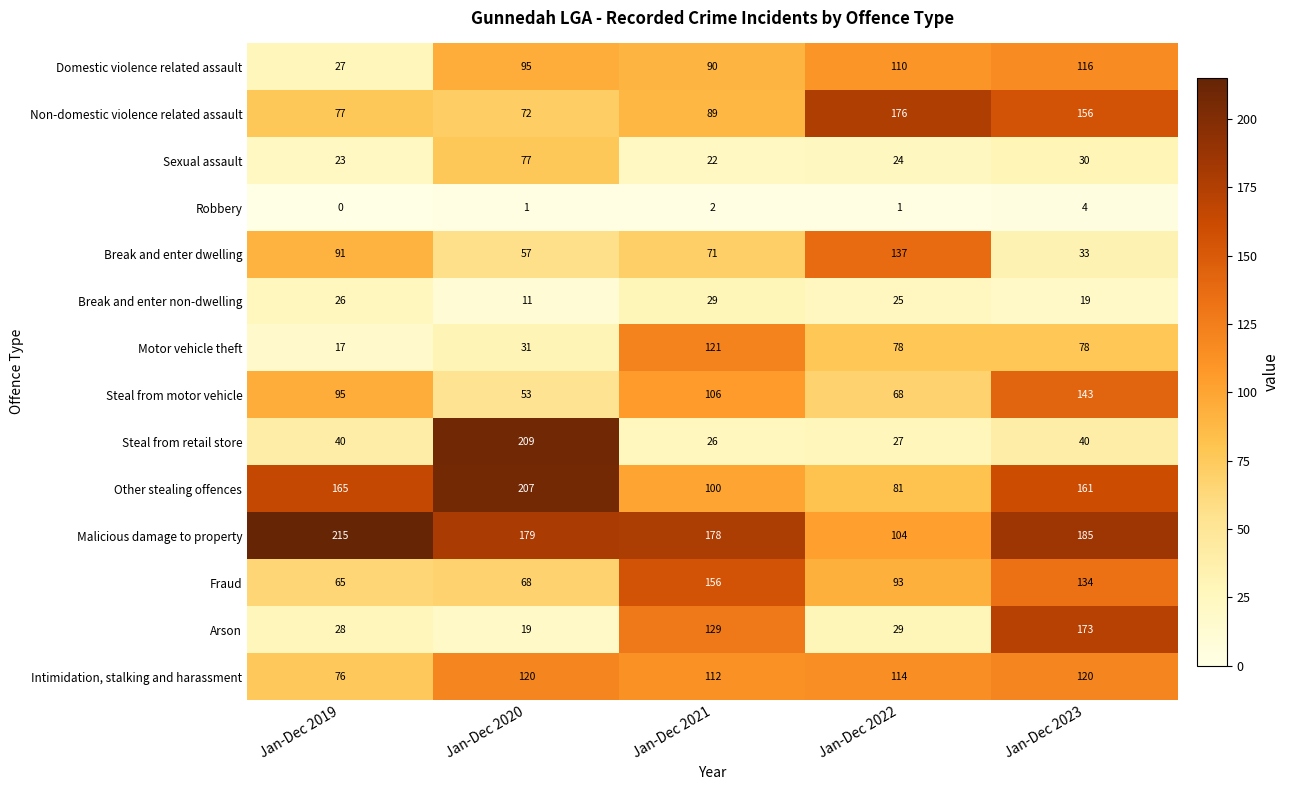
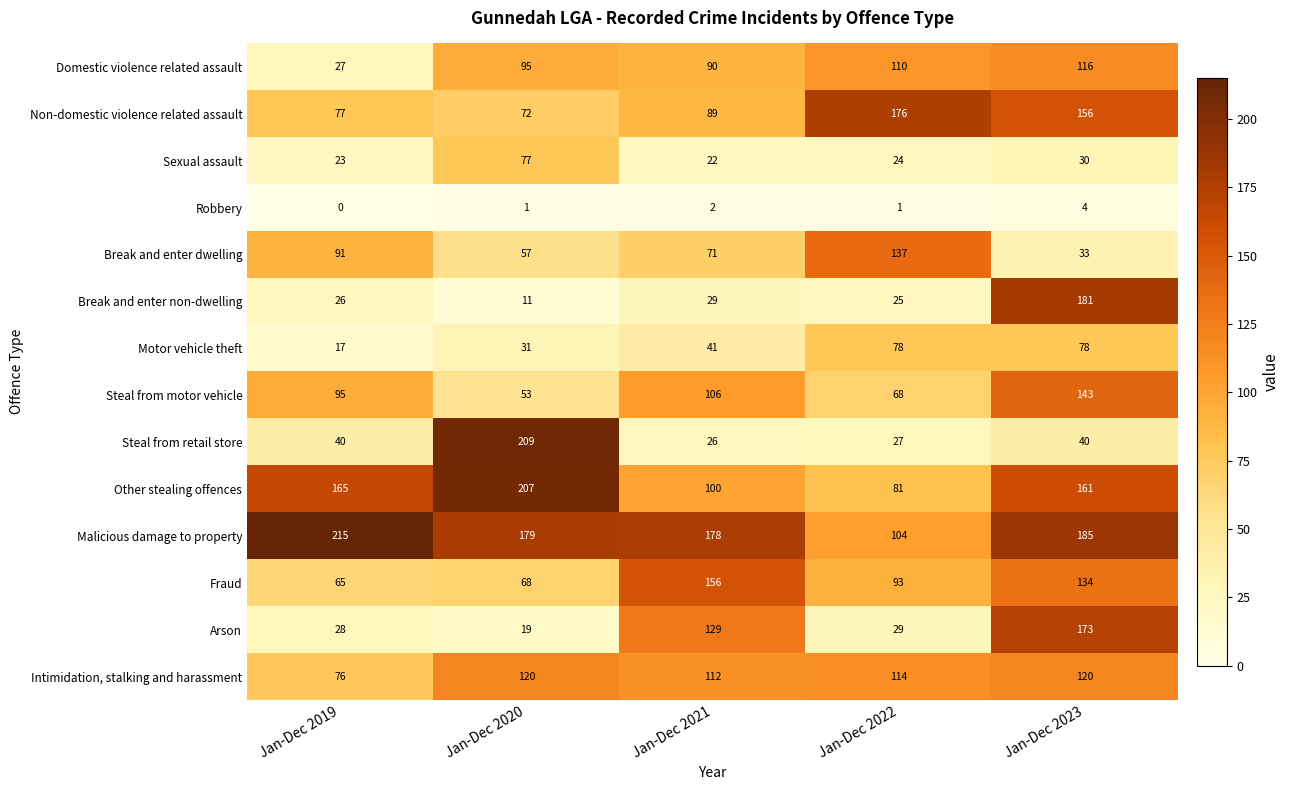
  {
    "Domestic violence related assault": {
      "Jan-Dec 2019": 27,
      "Jan-Dec 2020": 95,
      "Jan-Dec 2021": 90,
      "Jan-Dec 2022": 110,
      "Jan-Dec 2023": 116
    },
    "Non-domestic violence related assault": {
      "Jan-Dec 2019": 77,
      "Jan-Dec 2020": 72,
      "Jan-Dec 2021": 89,
      "Jan-Dec 2022": 176,
      "Jan-Dec 2023": 156
    },
    "Sexual assault": {
      "Jan-Dec 2019": 23,
      "Jan-Dec 2020": 77,
      "Jan-Dec 2021": 22,
      "Jan-Dec 2022": 24,
      "Jan-Dec 2023": 30
    },
    "Robbery": {
      "Jan-Dec 2019": 0,
      "Jan-Dec 2020": 1,
      "Jan-Dec 2021": 2,
      "Jan-Dec 2022": 1,
      "Jan-Dec 2023": 4
    },
    "Break and enter dwelling": {
      "Jan-Dec 2019": 91,
      "Jan-Dec 2020": 57,
      "Jan-Dec 2021": 71,
      "Jan-Dec 2022": 137,
      "Jan-Dec 2023": 33
    },
    "Break and enter non-dwelling": {
      "Jan-Dec 2019": 26,
      "Jan-Dec 2020": 11,
      "Jan-Dec 2021": 29,
      "Jan-Dec 2022": 25,
-     "Jan-Dec 2023": 19
+     "Jan-Dec 2023": 181
    },
    "Motor vehicle theft": {
      "Jan-Dec 2019": 17,
      "Jan-Dec 2020": 31,
-     "Jan-Dec 2021": 121,
+     "Jan-Dec 2021": 41,
      "Jan-Dec 2022": 78,
      "Jan-Dec 2023": 78
    },
    "Steal from motor vehicle": {
      "Jan-Dec 2019": 95,
      "Jan-Dec 2020": 53,
      "Jan-Dec 2021": 106,
      "Jan-Dec 2022": 68,
      "Jan-Dec 2023": 143
    },
    "Steal from retail store": {
      "Jan-Dec 2019": 40,
      "Jan-Dec 2020": 209,
      "Jan-Dec 2021": 26,
      "Jan-Dec 2022": 27,
      "Jan-Dec 2023": 40
    },
    "Other stealing offences": {
      "Jan-Dec 2019": 165,
      "Jan-Dec 2020": 207,
      "Jan-Dec 2021": 100,
      "Jan-Dec 2022": 81,
      "Jan-Dec 2023": 161
    },
    "Malicious damage to property": {
      "Jan-Dec 2019": 215,
      "Jan-Dec 2020": 179,
      "Jan-Dec 2021": 178,
      "Jan-Dec 2022": 104,
      "Jan-Dec 2023": 185
    },
    "Fraud": {
      "Jan-Dec 2019": 65,
      "Jan-Dec 2020": 68,
      "Jan-Dec 2021": 156,
      "Jan-Dec 2022": 93,
      "Jan-Dec 2023": 134
    },
    "Arson": {
      "Jan-Dec 2019": 28,
      "Jan-Dec 2020": 19,
      "Jan-Dec 2021": 129,
      "Jan-Dec 2022": 29,
      "Jan-Dec 2023": 173
    },
    "Intimidation, stalking and harassment": {
      "Jan-Dec 2019": 76,
      "Jan-Dec 2020": 120,
      "Jan-Dec 2021": 112,
      "Jan-Dec 2022": 114,
      "Jan-Dec 2023": 120
    }
  }
